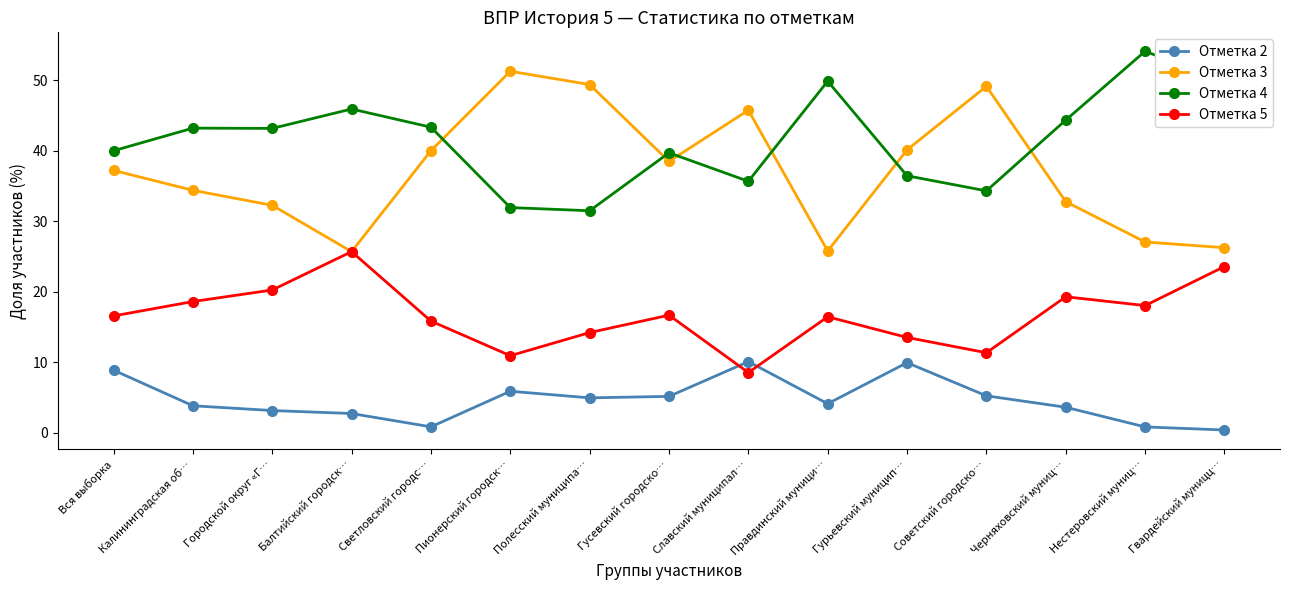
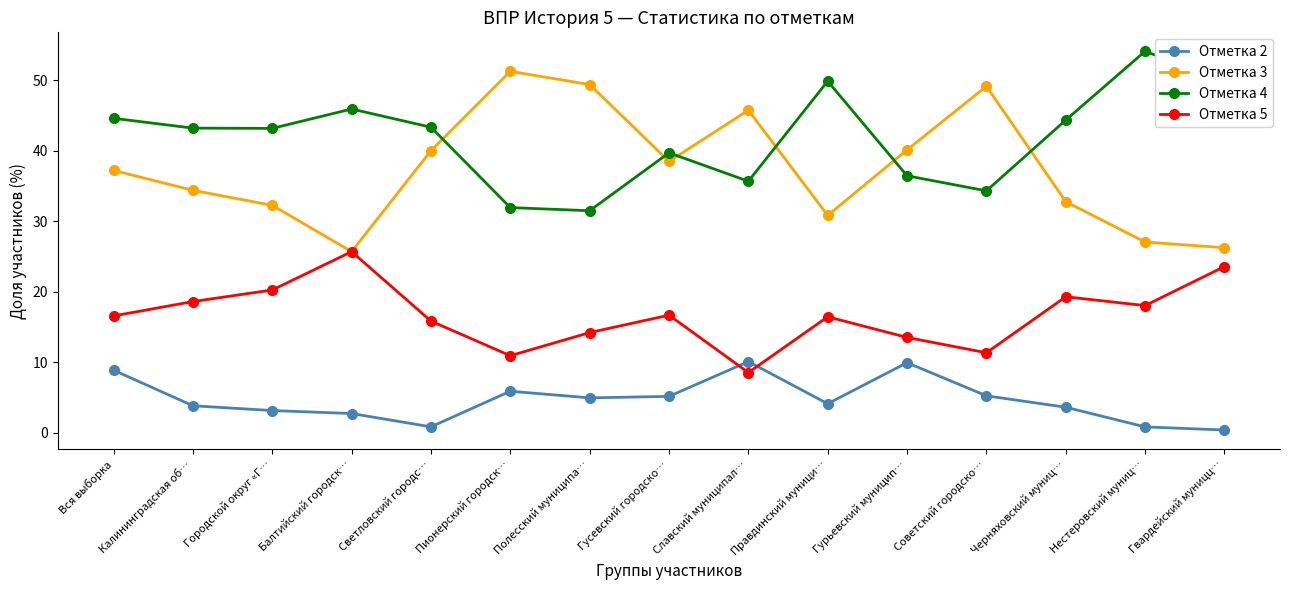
  {
    "Отметка 2": {
      "Вся выборка": 9,
      "Калининградская об…": 4,
      "Городской округ «Г…": 3,
      "Балтийский городск…": 3,
      "Светловский городс…": 1,
      "Пионерский городск…": 6,
      "Полесский муниципа…": 5,
      "Гусевский городско…": 5,
      "Славский муниципал…": 10,
      "Правдинский муници…": 4,
      "Гурьевский муницип…": 10,
      "Советский городско…": 5,
      "Черняховский муниц…": 4,
      "Нестеровский муниц…": 1,
      "Гвардейский муницц…": 0
    },
    "Отметка 3": {
      "Вся выборка": 37,
      "Калининградская об…": 34,
      "Городской округ «Г…": 32,
      "Светловский городс…": 40,
      "Пионерский городск…": 51,
      "Полесский муниципа…": 49,
      "Гусевский городско…": 38,
      "Славский муниципал…": 46,
-     "Правдинский муници…": 26,
+     "Правдинский муници…": 31,
      "Гурьевский муницип…": 40,
      "Советский городско…": 49,
      "Черняховский муниц…": 33,
      "Нестеровский муниц…": 27,
      "Гвардейский муницц…": 26
    },
    "Отметка 4": {
-     "Вся выборка": 40,
+     "Вся выборка": 45,
      "Калининградская об…": 43,
      "Городской округ «Г…": 43,
      "Балтийский городск…": 46,
      "Светловский городс…": 43,
      "Пионерский городск…": 32,
      "Полесский муниципа…": 31,
      "Гусевский городско…": 40,
      "Славский муниципал…": 36,
      "Правдинский муници…": 50,
      "Гурьевский муницип…": 36,
      "Советский городско…": 34,
      "Черняховский муниц…": 44,
      "Нестеровский муниц…": 54
    },
    "Отметка 5": {
      "Вся выборка": 17,
      "Калининградская об…": 19,
      "Городской округ «Г…": 20,
      "Светловский городс…": 16,
      "Пионерский городск…": 11,
      "Полесский муниципа…": 14,
      "Гусевский городско…": 17,
      "Славский муниципал…": 9,
      "Правдинский муници…": 16,
      "Гурьевский муницип…": 14,
      "Советский городско…": 11,
      "Черняховский муниц…": 19,
      "Нестеровский муниц…": 18,
      "Гвардейский муницц…": 24
    }
  }
